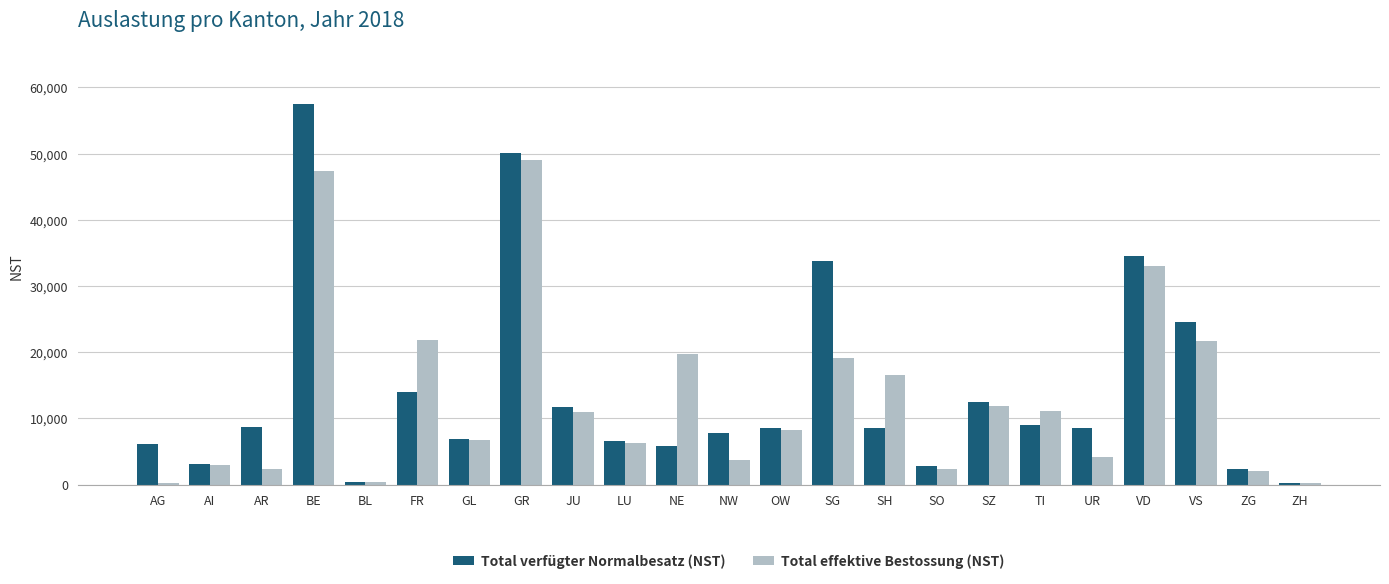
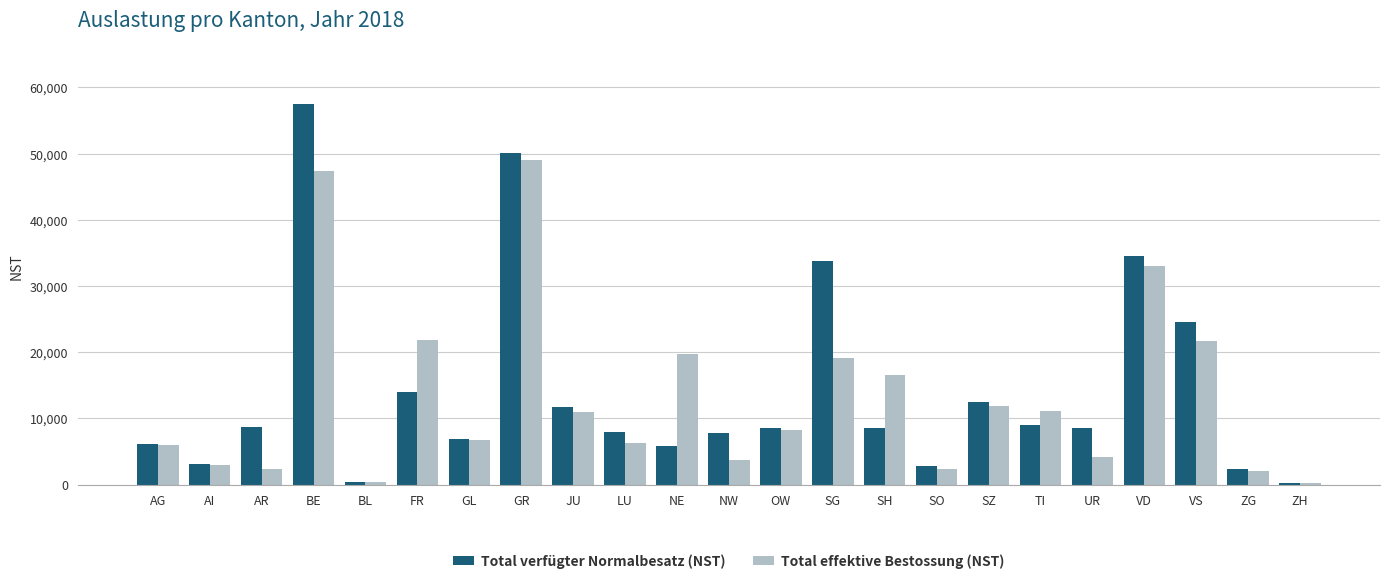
  {
    "Total verfügter Normalbesatz (NST)": {
      "AG": "6,000",
      "AI": "3,000",
      "AR": "9,000",
      "BE": "57,000",
      "FR": "14,000",
      "GL": "7,000",
      "GR": "50,000",
      "JU": "12,000",
-     "LU": "7,000",
+     "LU": "8,000",
      "NE": "6,000",
      "NW": "8,000",
      "OW": "9,000",
      "SG": "34,000",
      "SH": "9,000",
      "SO": "3,000",
      "SZ": "13,000",
      "TI": "9,000",
      "UR": "9,000",
      "VD": "35,000",
      "VS": "24,000",
      "ZG": "2,000"
    },
    "Total effektive Bestossung (NST)": {
-     "AG": "0",
+     "AG": "6,000",
      "AI": "3,000",
      "AR": "2,000",
      "BE": "47,000",
      "FR": "22,000",
      "GL": "7,000",
      "GR": "49,000",
      "JU": "11,000",
      "LU": "6,000",
      "NE": "20,000",
      "NW": "4,000",
      "OW": "8,000",
      "SG": "19,000",
      "SH": "17,000",
      "SO": "2,000",
      "SZ": "12,000",
      "TI": "11,000",
      "UR": "4,000",
      "VD": "33,000",
      "VS": "22,000",
      "ZG": "2,000"
    }
  }
